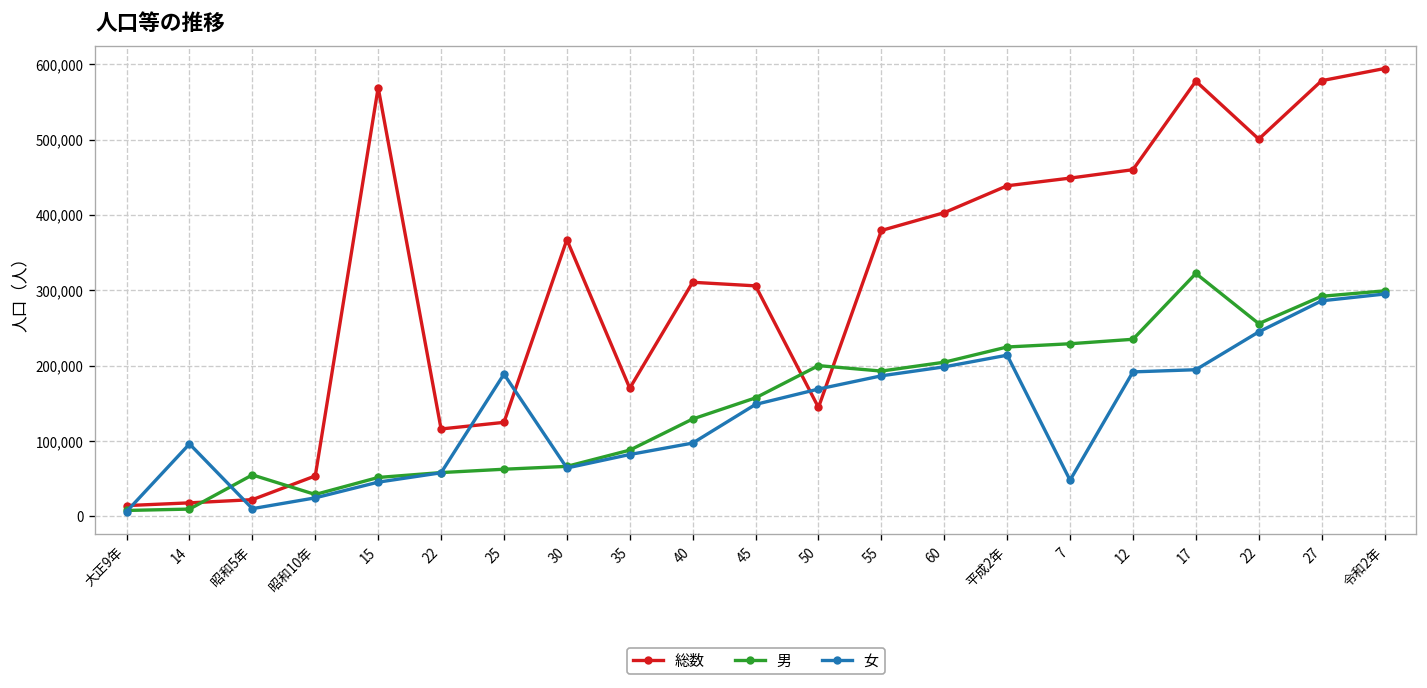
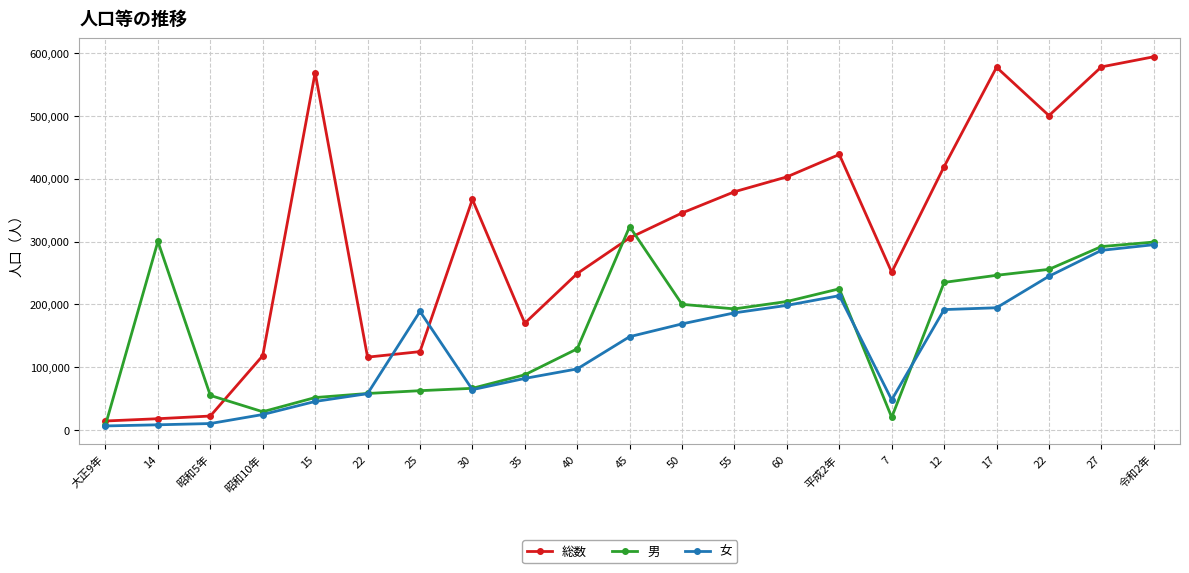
  {
    "総数": {
      "大正9年": "10,000",
      "14": "20,000",
      "昭和5年": "20,000",
-     "昭和10年": "50,000",
+     "昭和10年": "120,000",
      "15": "570,000",
      "25": "120,000",
      "30": "370,000",
      "35": "170,000",
-     "40": "310,000",
+     "40": "250,000",
      "45": "310,000",
-     "50": "140,000",
+     "50": "350,000",
      "55": "380,000",
      "60": "400,000",
      "平成2年": "440,000",
-     "7": "450,000",
-     "12": "460,000",
+     "7": "250,000",
+     "12": "420,000",
      "17": "580,000",
      "27": "580,000",
      "令和2年": "590,000"
    },
    "男": {
-     "14": "10,000",
+     "14": "300,000",
      "昭和5年": "60,000",
      "昭和10年": "30,000",
      "15": "50,000",
      "25": "60,000",
      "35": "90,000",
      "40": "130,000",
-     "45": "160,000",
+     "45": "320,000",
      "50": "200,000",
      "55": "190,000",
      "60": "200,000",
      "平成2年": "220,000",
-     "7": "230,000",
+     "7": "20,000",
      "12": "240,000",
-     "17": "320,000",
+     "17": "250,000",
      "27": "290,000",
      "令和2年": "300,000"
    },
    "女": {
-     "14": "100,000",
+     "14": "10,000",
      "昭和5年": "10,000",
      "昭和10年": "20,000",
      "15": "50,000",
      "25": "190,000",
      "35": "80,000",
      "40": "100,000",
      "45": "150,000",
      "50": "170,000",
      "55": "190,000",
      "60": "200,000",
      "平成2年": "210,000",
      "7": "50,000",
      "12": "190,000",
      "17": "190,000",
      "27": "290,000",
      "令和2年": "300,000"
    }
  }
